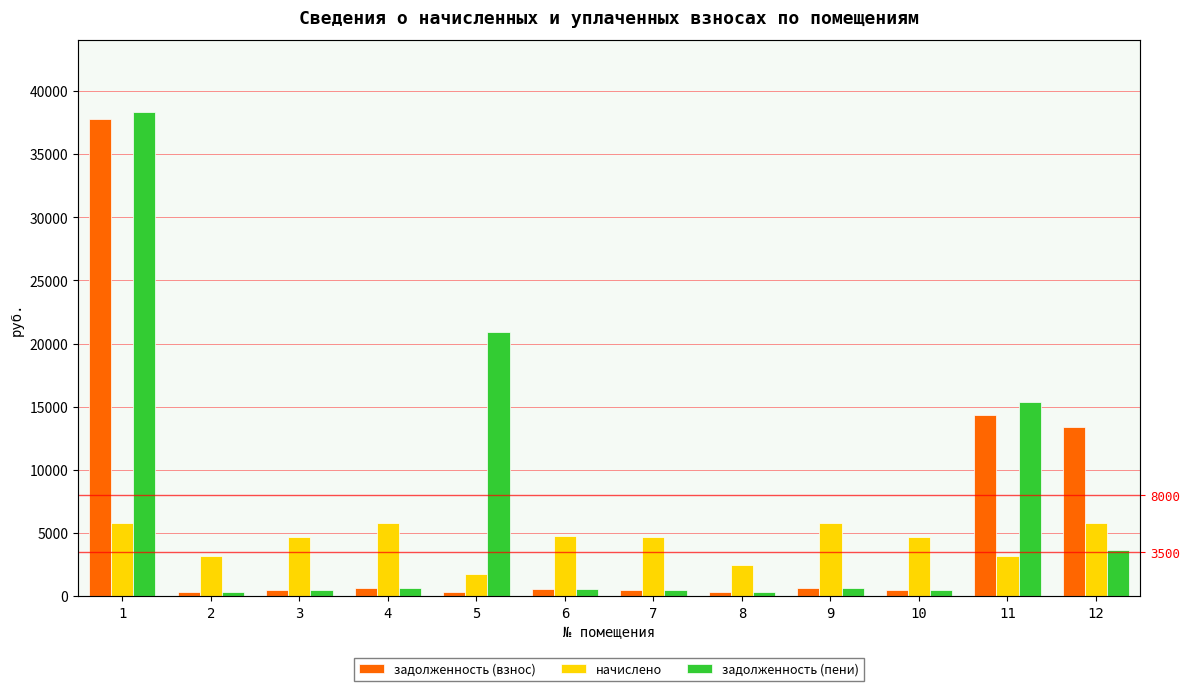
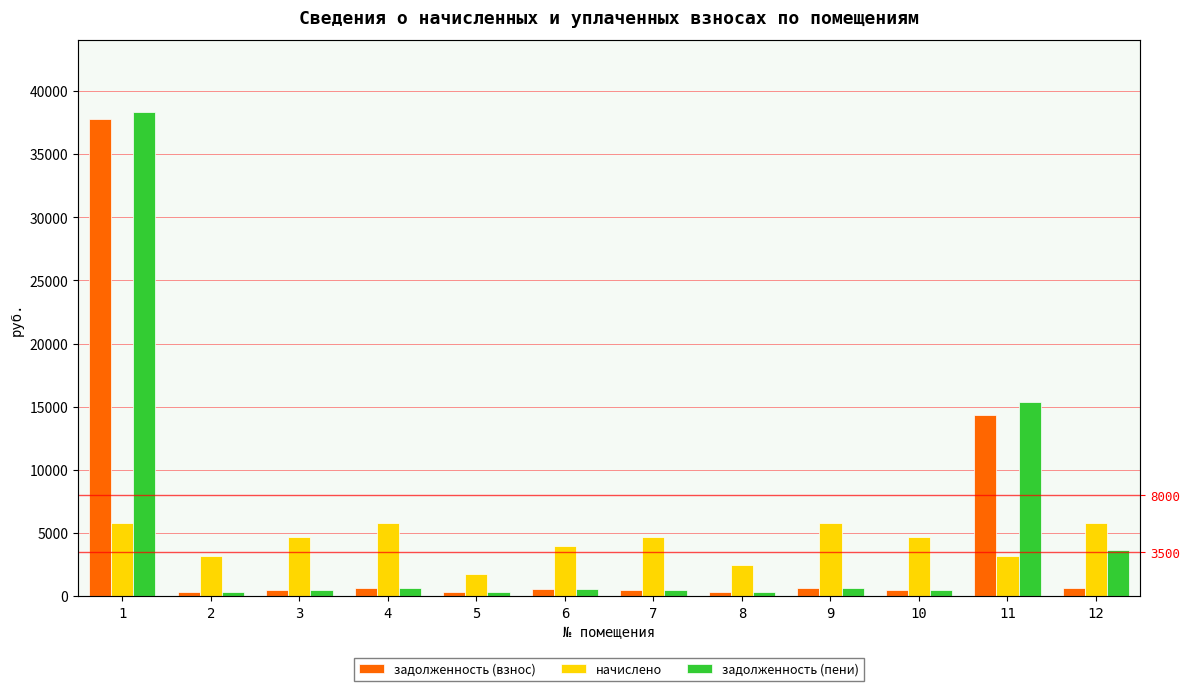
  {
    "задолженность (взнос)": {
      "1": 37800,
      "2": 400,
      "3": 500,
      "4": 600,
      "5": 400,
      "6": 500,
      "7": 500,
      "8": 300,
      "9": 600,
      "10": 500,
      "11": 14300,
-     "12": 13400
+     "12": 600
    },
    "начислено": {
      "1": 5800,
      "2": 3200,
      "3": 4700,
      "4": 5800,
      "5": 1700,
-     "6": 4700,
+     "6": 4000,
      "7": 4700,
      "8": 2500,
      "9": 5800,
      "10": 4700,
      "11": 3200,
      "12": 5800
    },
    "задолженность (пени)": {
      "1": 38300,
      "2": 400,
      "3": 500,
      "4": 600,
-     "5": 20900,
+     "5": 400,
      "6": 500,
      "7": 500,
      "8": 300,
      "9": 600,
      "10": 500,
      "11": 15400,
      "12": 3700
    }
  }
